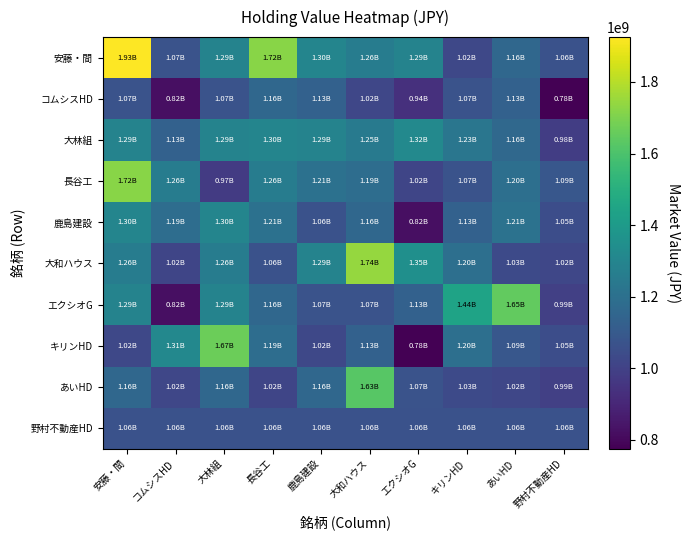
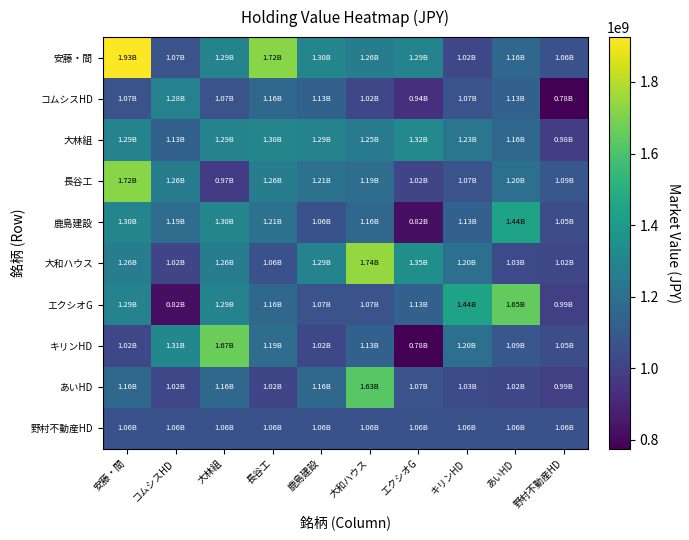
  {
    "安藤・間": {
      "安藤・間": "1.93B",
      "コムシスHD": "1.07B",
      "大林組": "1.29B",
      "長谷工": "1.72B",
      "鹿島建設": "1.30B",
      "大和ハウス": "1.26B",
      "エクシオG": "1.29B",
      "キリンHD": "1.02B",
      "あいHD": "1.16B",
      "野村不動産HD": "1.06B"
    },
    "コムシスHD": {
      "安藤・間": "1.07B",
-     "コムシスHD": "0.82B",
+     "コムシスHD": "1.28B",
      "大林組": "1.07B",
      "長谷工": "1.16B",
      "鹿島建設": "1.13B",
      "大和ハウス": "1.02B",
      "エクシオG": "0.94B",
      "キリンHD": "1.07B",
      "あいHD": "1.13B",
      "野村不動産HD": "0.78B"
    },
    "大林組": {
      "安藤・間": "1.29B",
      "コムシスHD": "1.13B",
      "大林組": "1.29B",
      "長谷工": "1.30B",
      "鹿島建設": "1.29B",
      "大和ハウス": "1.25B",
      "エクシオG": "1.32B",
      "キリンHD": "1.23B",
      "あいHD": "1.16B",
      "野村不動産HD": "0.98B"
    },
    "長谷工": {
      "安藤・間": "1.72B",
      "コムシスHD": "1.26B",
      "大林組": "0.97B",
      "長谷工": "1.26B",
      "鹿島建設": "1.21B",
      "大和ハウス": "1.19B",
      "エクシオG": "1.02B",
      "キリンHD": "1.07B",
      "あいHD": "1.20B",
      "野村不動産HD": "1.09B"
    },
    "鹿島建設": {
      "安藤・間": "1.30B",
      "コムシスHD": "1.19B",
      "大林組": "1.30B",
      "長谷工": "1.21B",
      "鹿島建設": "1.06B",
      "大和ハウス": "1.16B",
      "エクシオG": "0.82B",
      "キリンHD": "1.13B",
-     "あいHD": "1.21B",
+     "あいHD": "1.44B",
      "野村不動産HD": "1.05B"
    },
    "大和ハウス": {
      "安藤・間": "1.26B",
      "コムシスHD": "1.02B",
      "大林組": "1.26B",
      "長谷工": "1.06B",
      "鹿島建設": "1.29B",
      "大和ハウス": "1.74B",
      "エクシオG": "1.35B",
      "キリンHD": "1.20B",
      "あいHD": "1.03B",
      "野村不動産HD": "1.02B"
    },
    "エクシオG": {
      "安藤・間": "1.29B",
      "コムシスHD": "0.82B",
      "大林組": "1.29B",
      "長谷工": "1.16B",
      "鹿島建設": "1.07B",
      "大和ハウス": "1.07B",
      "エクシオG": "1.13B",
      "キリンHD": "1.44B",
      "あいHD": "1.65B",
      "野村不動産HD": "0.99B"
    },
    "キリンHD": {
      "安藤・間": "1.02B",
      "コムシスHD": "1.31B",
      "大林組": "1.67B",
      "長谷工": "1.19B",
      "鹿島建設": "1.02B",
      "大和ハウス": "1.13B",
      "エクシオG": "0.78B",
      "キリンHD": "1.20B",
      "あいHD": "1.09B",
      "野村不動産HD": "1.05B"
    },
    "あいHD": {
      "安藤・間": "1.16B",
      "コムシスHD": "1.02B",
      "大林組": "1.16B",
      "長谷工": "1.02B",
      "鹿島建設": "1.16B",
      "大和ハウス": "1.63B",
      "エクシオG": "1.07B",
      "キリンHD": "1.03B",
      "あいHD": "1.02B",
      "野村不動産HD": "0.99B"
    },
    "野村不動産HD": {
      "安藤・間": "1.06B",
      "コムシスHD": "1.06B",
      "大林組": "1.06B",
      "長谷工": "1.06B",
      "鹿島建設": "1.06B",
      "大和ハウス": "1.06B",
      "エクシオG": "1.06B",
      "キリンHD": "1.06B",
      "あいHD": "1.06B",
      "野村不動産HD": "1.06B"
    }
  }
